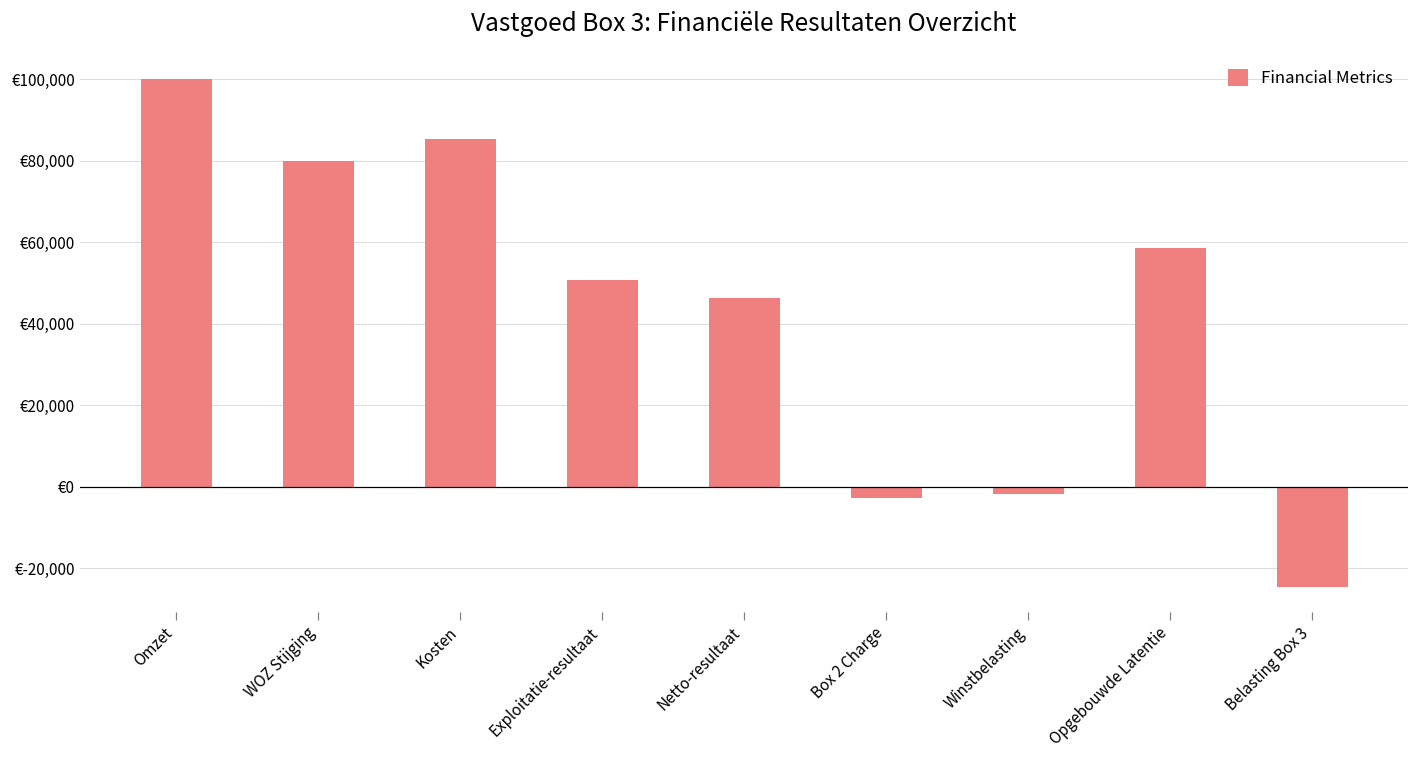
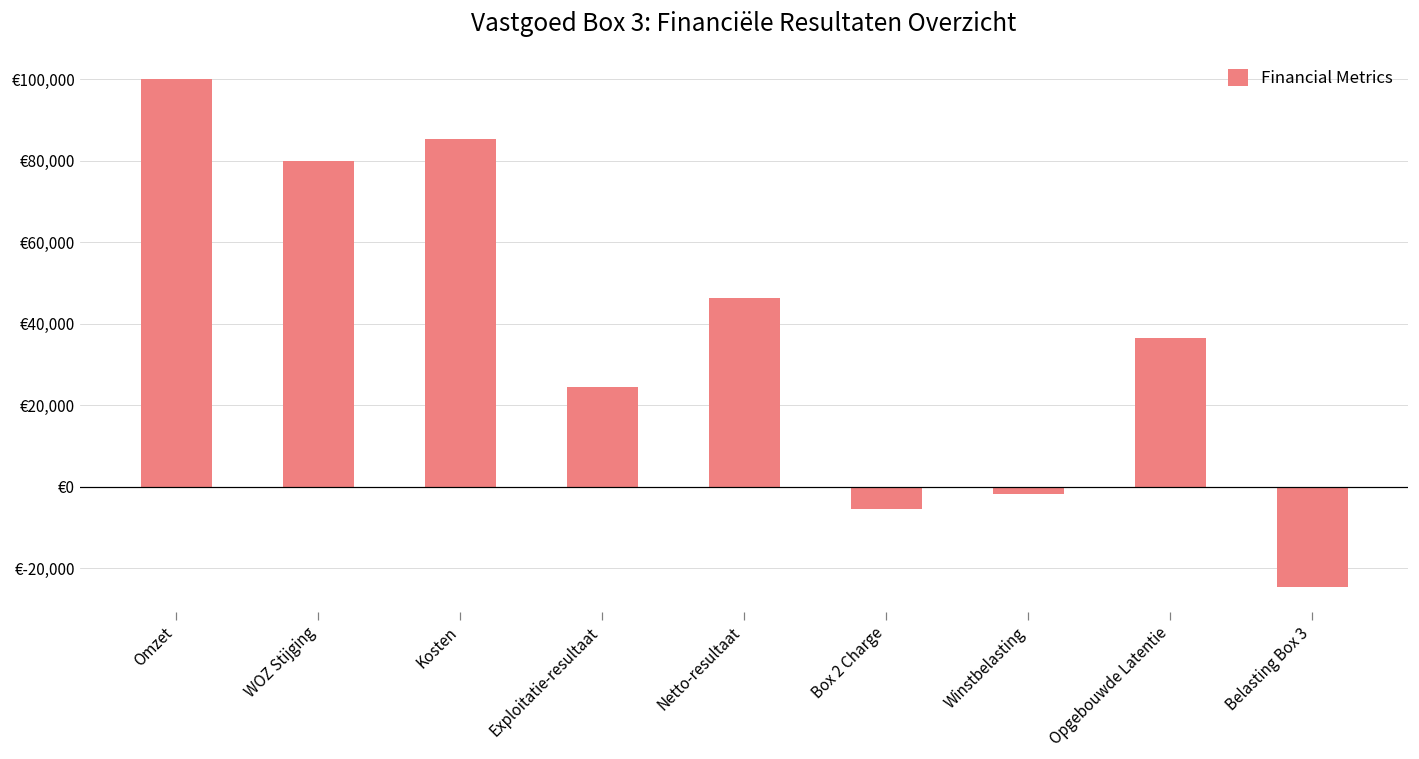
  {
    "Omzet": "€100,000",
    "WOZ Stijging": "€80,000",
    "Kosten": "€85,000",
-   "Exploitatie-resultaat": "€51,000",
+   "Exploitatie-resultaat": "€25,000",
    "Netto-resultaat": "€46,000",
-   "Box 2 Charge": "€-3,000",
+   "Box 2 Charge": "€-5,000",
    "Winstbelasting": "€-2,000",
-   "Opgebouwde Latentie": "€59,000",
+   "Opgebouwde Latentie": "€37,000",
    "Belasting Box 3": "€-24,000"
  }
